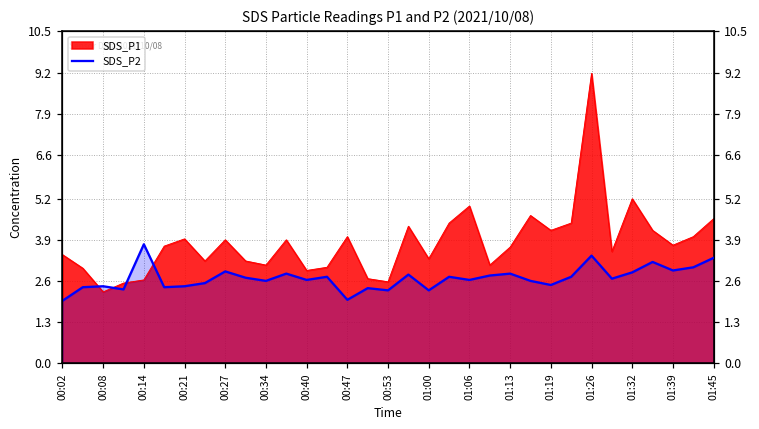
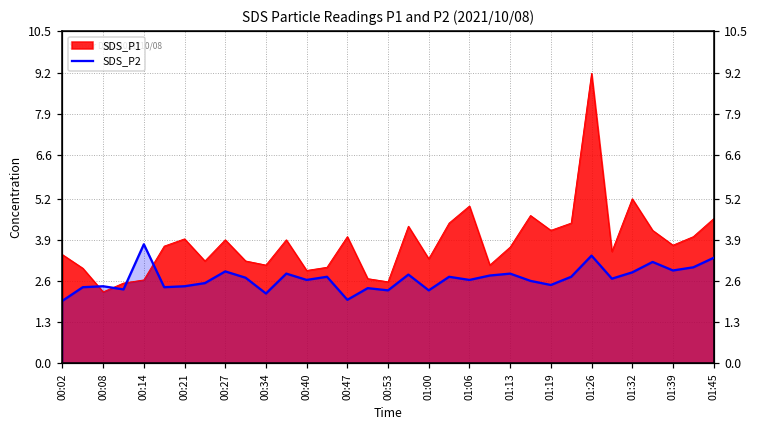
  {
    "SDS_P1": {
      "00:02": 3.4,
      "00:08": 2.3,
      "00:14": 2.6,
      "00:21": 3.9,
      "00:27": 3.9,
      "00:34": 3.1,
      "00:40": 2.9,
      "00:47": 4.0,
      "00:53": 2.6,
      "01:00": 3.3,
      "01:06": 5.0,
      "01:13": 3.7,
      "01:19": 4.2,
      "01:26": 9.2,
      "01:32": 5.2,
      "01:39": 3.7,
      "01:45": 4.6
    },
    "SDS_P2": {
      "00:02": 2.0,
      "00:08": 2.4,
      "00:14": 3.8,
      "00:21": 2.4,
      "00:27": 2.9,
-     "00:34": 2.6,
+     "00:34": 2.2,
      "00:40": 2.6,
      "00:47": 2.0,
      "00:53": 2.3,
      "01:00": 2.3,
      "01:06": 2.6,
      "01:13": 2.8,
      "01:19": 2.5,
      "01:26": 3.4,
      "01:32": 2.9,
      "01:39": 2.9,
      "01:45": 3.3
    }
  }
